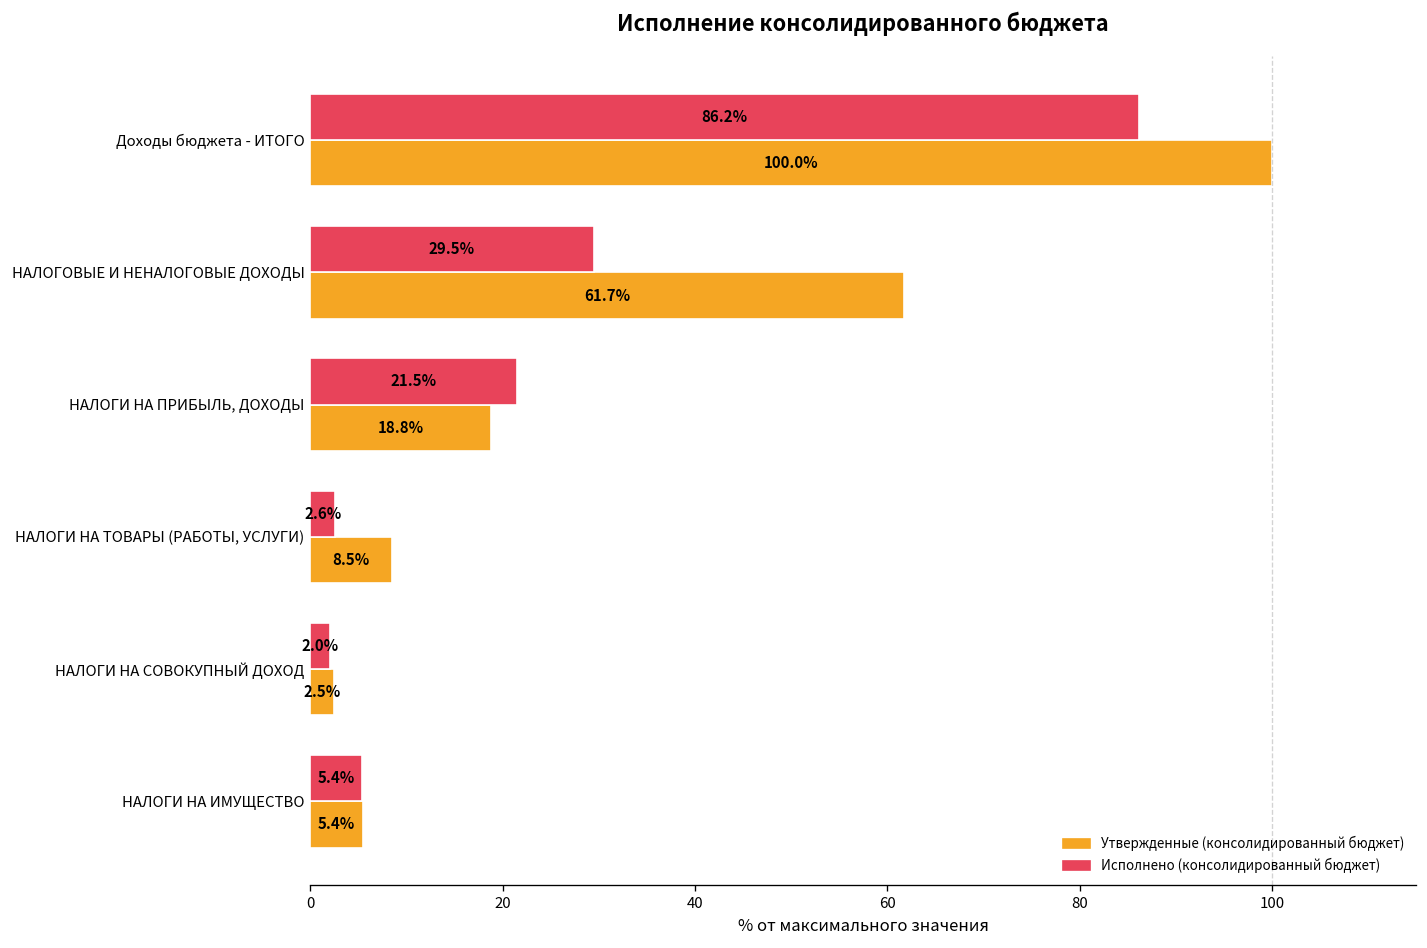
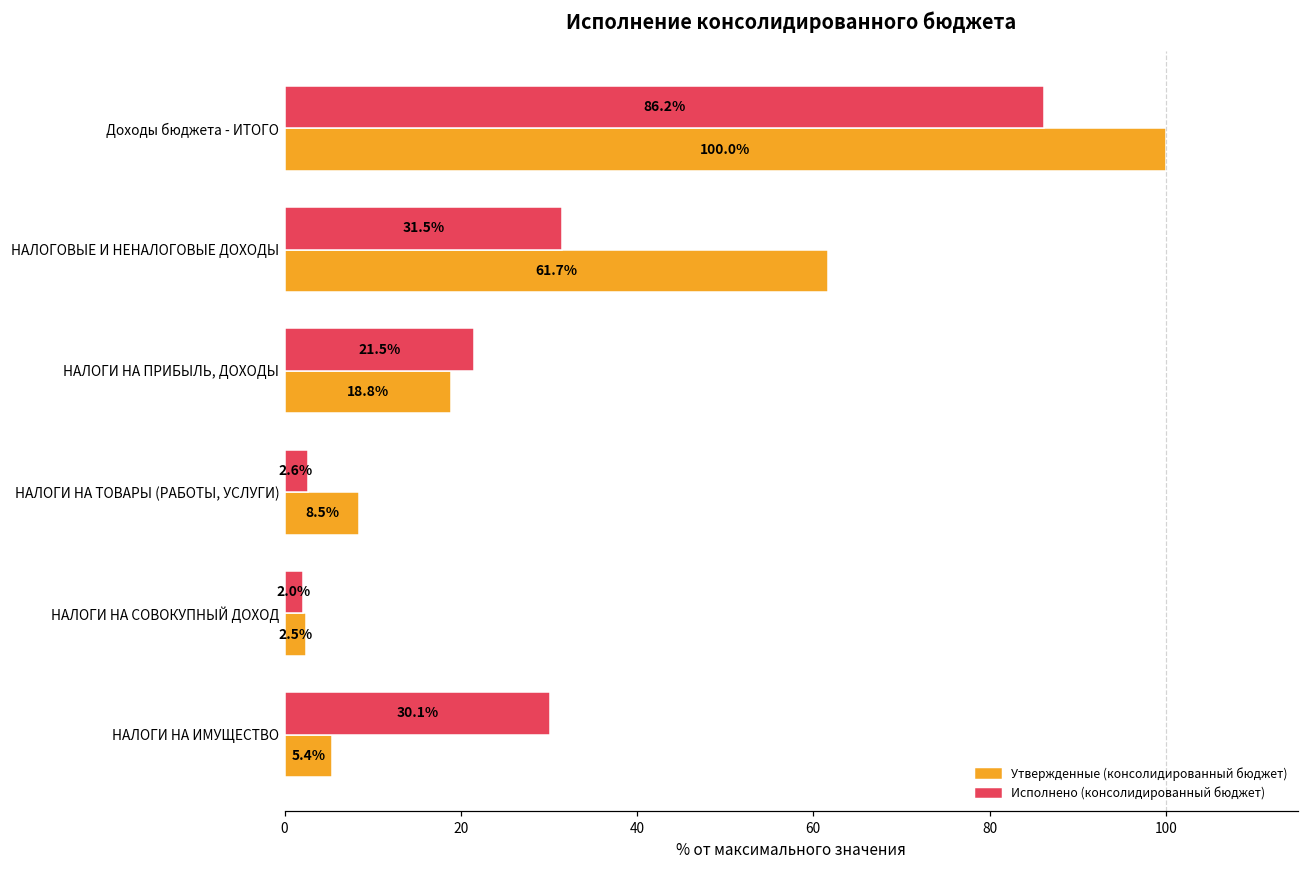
  {
    "Утвержденные (консолидированный бюджет)": {
      "Доходы бюджета - ИТОГО": "100.0%",
      "НАЛОГОВЫЕ И НЕНАЛОГОВЫЕ ДОХОДЫ": "61.7%",
      "НАЛОГИ НА ПРИБЫЛЬ, ДОХОДЫ": "18.8%",
      "НАЛОГИ НА ТОВАРЫ (РАБОТЫ, УСЛУГИ)": "8.5%",
      "НАЛОГИ НА СОВОКУПНЫЙ ДОХОД": "2.5%",
      "НАЛОГИ НА ИМУЩЕСТВО": "5.4%"
    },
    "Исполнено (консолидированный бюджет)": {
      "Доходы бюджета - ИТОГО": "86.2%",
-     "НАЛОГОВЫЕ И НЕНАЛОГОВЫЕ ДОХОДЫ": "29.5%",
+     "НАЛОГОВЫЕ И НЕНАЛОГОВЫЕ ДОХОДЫ": "31.5%",
      "НАЛОГИ НА ПРИБЫЛЬ, ДОХОДЫ": "21.5%",
      "НАЛОГИ НА ТОВАРЫ (РАБОТЫ, УСЛУГИ)": "2.6%",
      "НАЛОГИ НА СОВОКУПНЫЙ ДОХОД": "2.0%",
-     "НАЛОГИ НА ИМУЩЕСТВО": "5.4%"
+     "НАЛОГИ НА ИМУЩЕСТВО": "30.1%"
    }
  }
